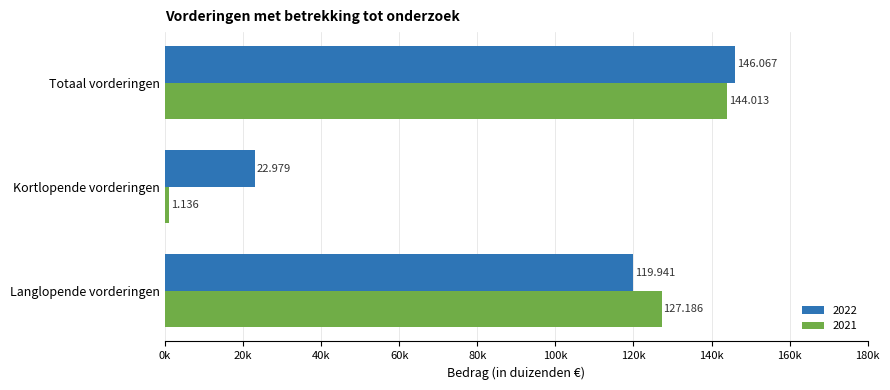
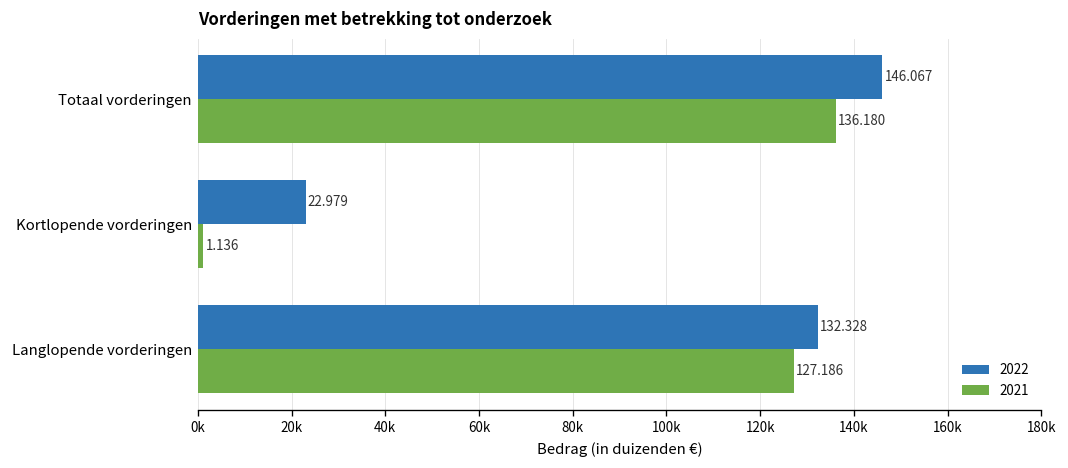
  {
    "2022": {
-     "Langlopende vorderingen": 119.941
+     "Langlopende vorderingen": 132.328
    },
    "2021": {
-     "Totaal vorderingen": 144.013
+     "Totaal vorderingen": 136.180
    }
  }
